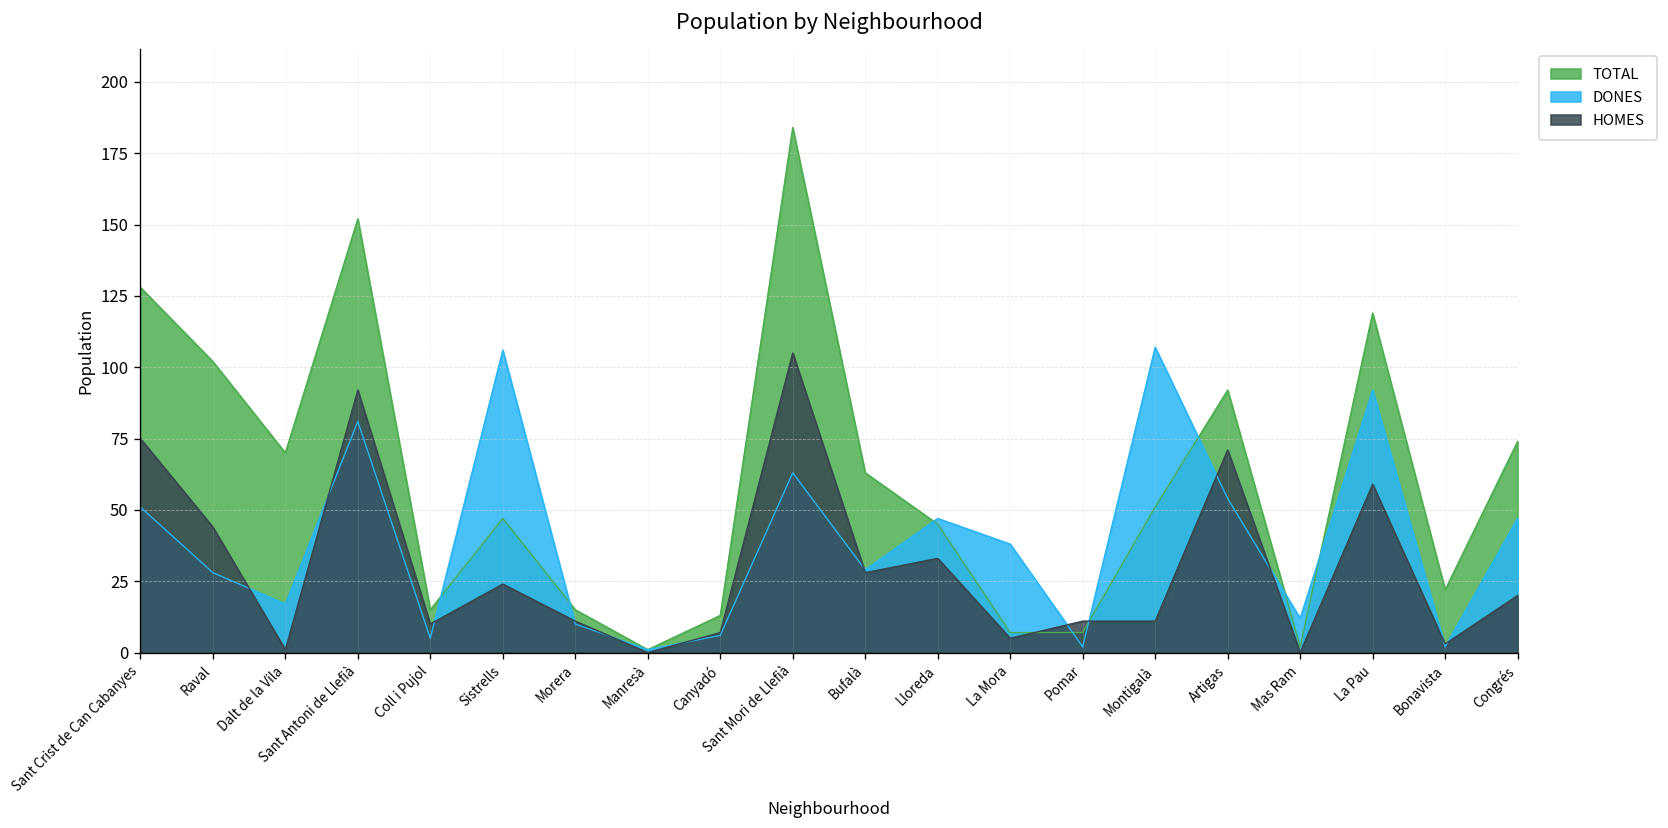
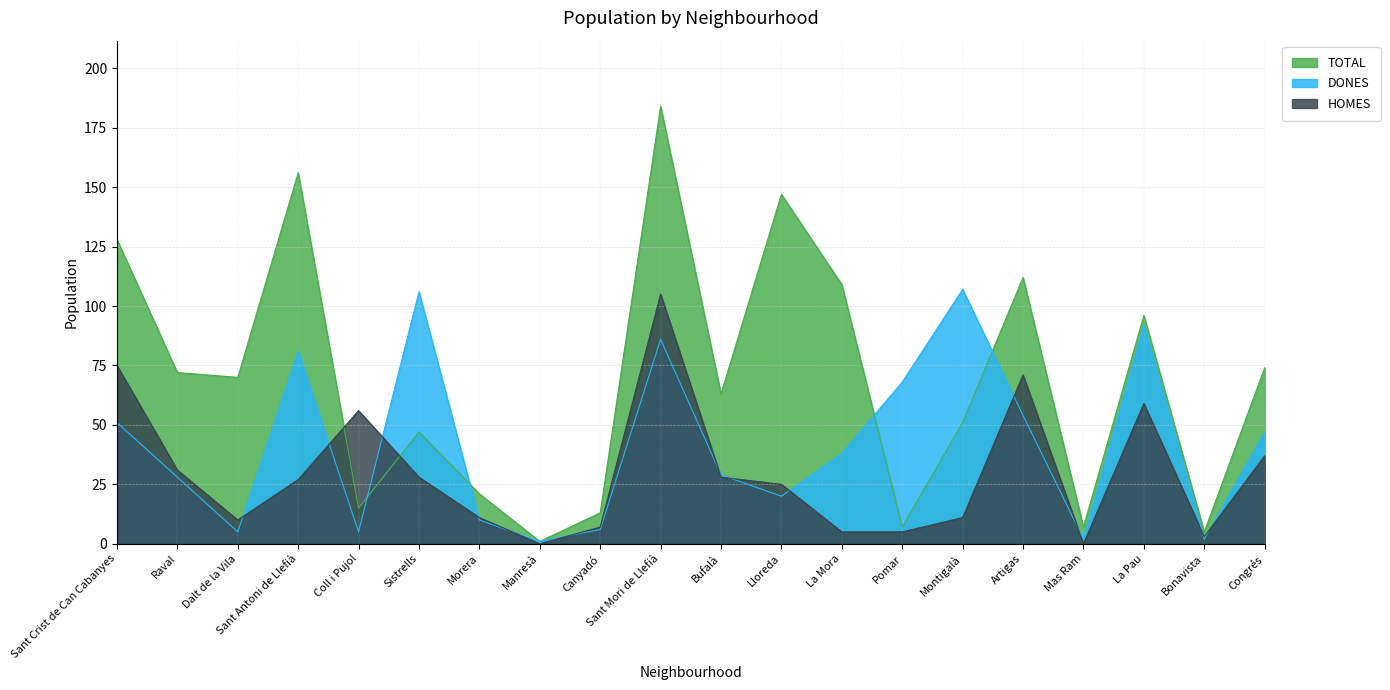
  {
    "TOTAL": {
      "Sant Crist de Can Cabanyes": 128,
-     "Raval": 102,
+     "Raval": 72,
      "Dalt de la Vila": 70,
-     "Sant Antoni de Llefià": 152,
+     "Sant Antoni de Llefià": 156,
      "Coll i Pujol": 15,
      "Sistrells": 47,
-     "Morera": 15,
+     "Morera": 21,
      "Canyadó": 13,
      "Sant Mori de Llefià": 184,
      "Bufalà": 63,
-     "Lloreda": 45,
-     "La Mora": 7,
+     "Lloreda": 147,
+     "La Mora": 109,
      "Pomar": 7,
      "Montigalà": 51,
-     "Artigas": 92,
-     "Mas Ram": 2,
-     "La Pau": 119,
-     "Bonavista": 22,
+     "Artigas": 112,
+     "Mas Ram": 7,
+     "La Pau": 96,
+     "Bonavista": 5,
      "Congrés": 74
    },
    "DONES": {
      "Sant Crist de Can Cabanyes": 51,
      "Raval": 28,
-     "Dalt de la Vila": 17,
+     "Dalt de la Vila": 5,
      "Sant Antoni de Llefià": 81,
      "Coll i Pujol": 5,
      "Sistrells": 106,
-     "Sant Mori de Llefià": 63,
-     "Lloreda": 47,
+     "Sant Mori de Llefià": 86,
+     "Lloreda": 20,
      "La Mora": 38,
-     "Pomar": 2,
+     "Pomar": 68,
      "Montigalà": 107,
      "Artigas": 54,
-     "Mas Ram": 12,
+     "Mas Ram": 2,
      "La Pau": 92,
      "Congrés": 47
    },
    "HOMES": {
      "Sant Crist de Can Cabanyes": 75,
-     "Raval": 44,
-     "Dalt de la Vila": 1,
-     "Sant Antoni de Llefià": 92,
-     "Coll i Pujol": 10,
-     "Sistrells": 24,
+     "Raval": 31,
+     "Dalt de la Vila": 10,
+     "Sant Antoni de Llefià": 27,
+     "Coll i Pujol": 56,
+     "Sistrells": 28,
      "Sant Mori de Llefià": 105,
-     "Lloreda": 33,
+     "Lloreda": 25,
      "La Mora": 5,
-     "Pomar": 11,
+     "Pomar": 5,
      "Montigalà": 11,
      "Artigas": 71,
      "Mas Ram": 0,
      "La Pau": 59,
-     "Congrés": 20
+     "Congrés": 37
    }
  }
